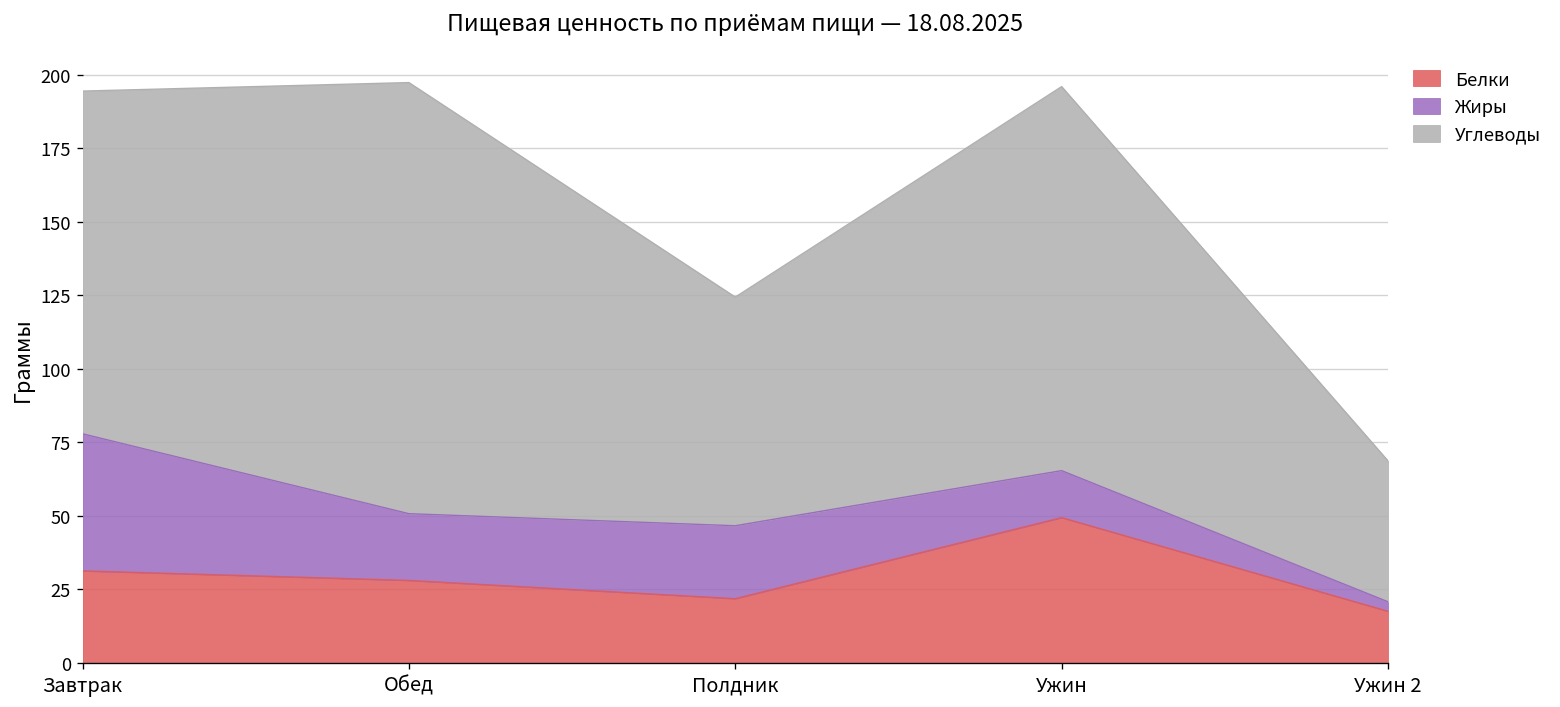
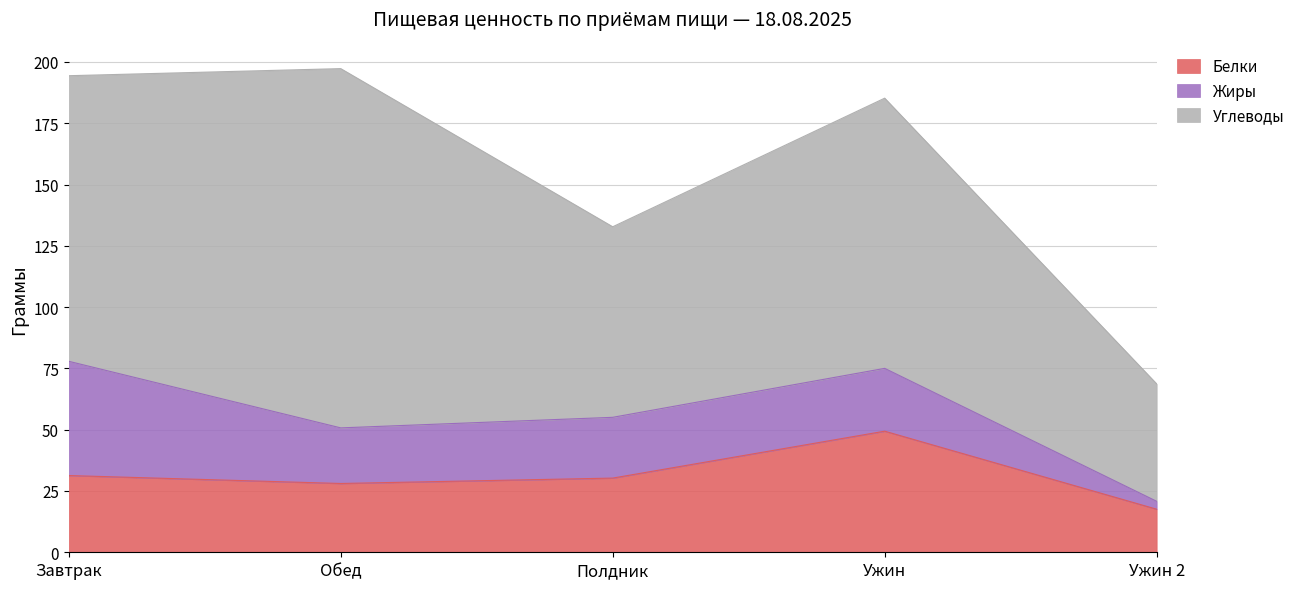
  {
    "Белки": {
      "Завтрак": 31,
      "Обед": 28,
-     "Полдник": 22,
+     "Полдник": 30,
      "Ужин": 49,
      "Ужин 2": 18
    },
    "Жиры": {
      "Завтрак": 47,
      "Обед": 23,
      "Полдник": 25,
-     "Ужин": 16,
+     "Ужин": 26,
      "Ужин 2": 3
    },
    "Углеводы": {
      "Завтрак": 116,
      "Обед": 147,
      "Полдник": 78,
-     "Ужин": 131,
+     "Ужин": 110,
      "Ужин 2": 48
    }
  }
